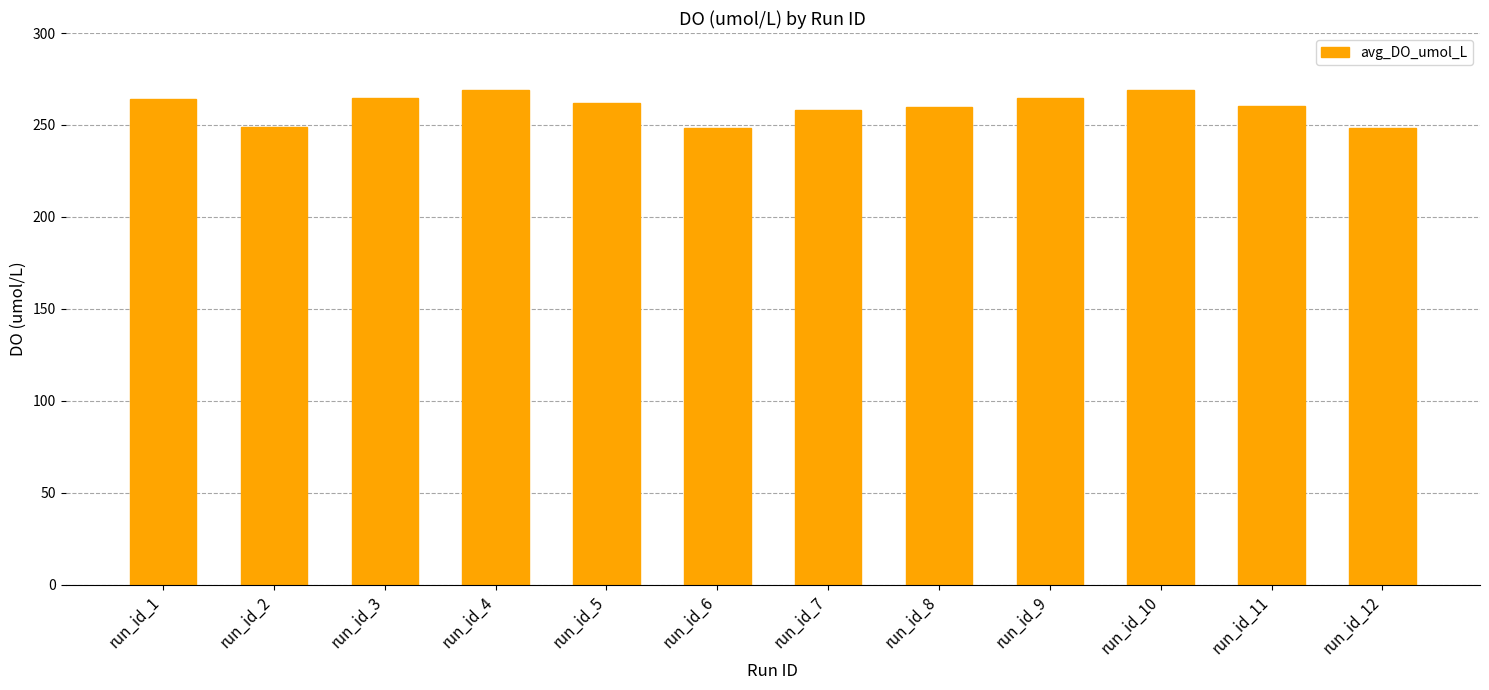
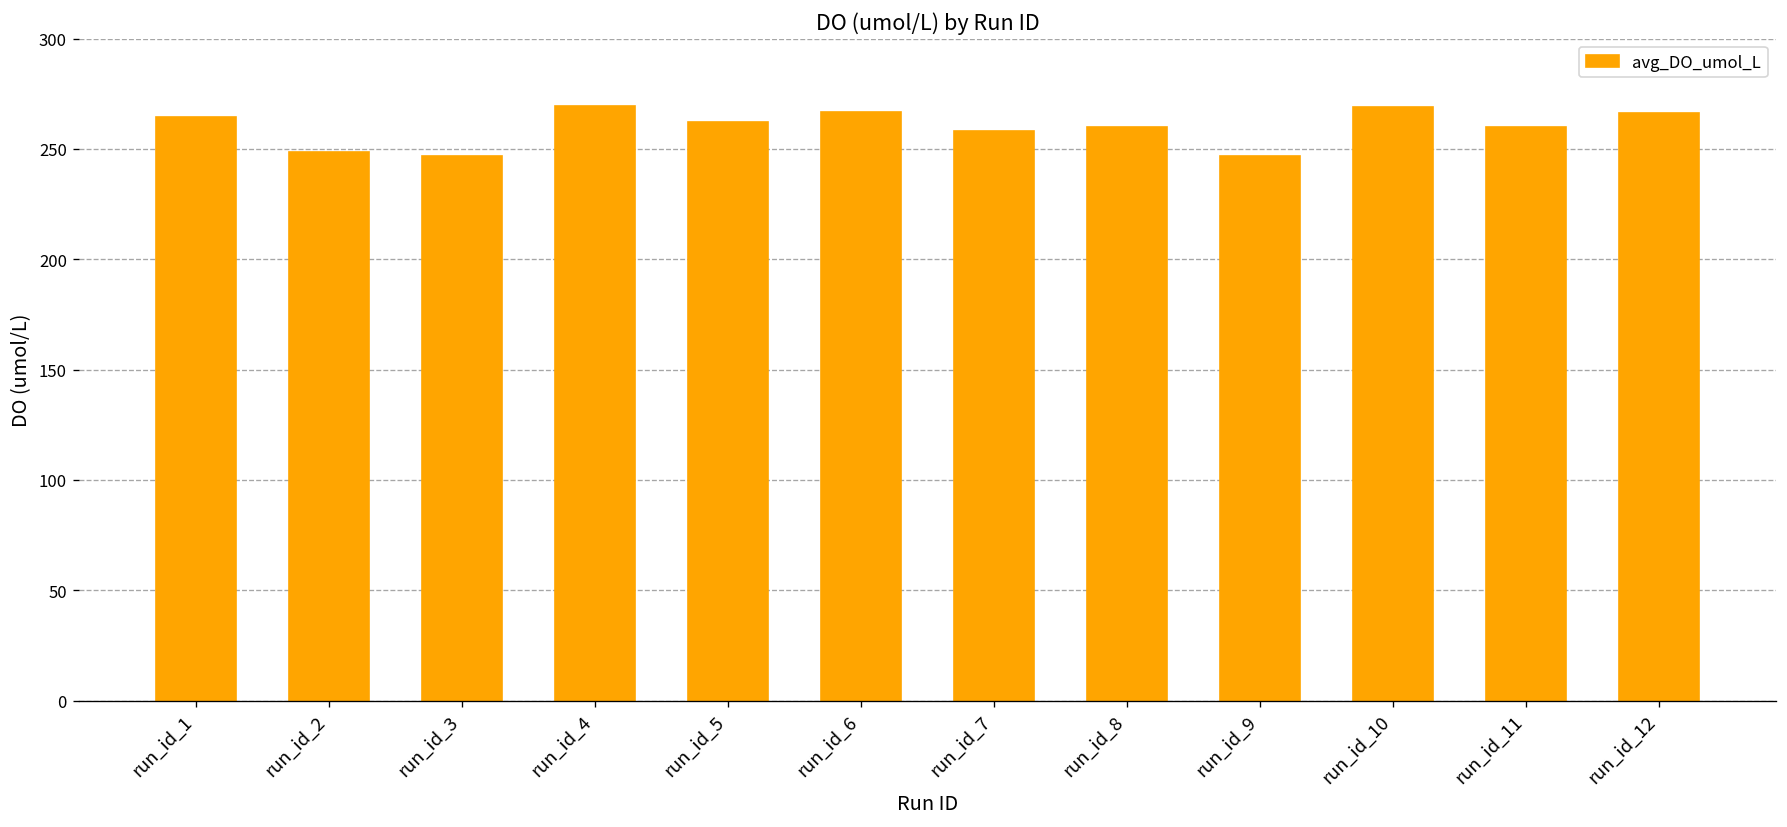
  {
    "run_id_1": 264,
    "run_id_2": 249,
-   "run_id_3": 265,
+   "run_id_3": 247,
    "run_id_4": 269,
    "run_id_5": 262,
-   "run_id_6": 248,
+   "run_id_6": 267,
    "run_id_7": 258,
    "run_id_8": 260,
-   "run_id_9": 265,
+   "run_id_9": 247,
    "run_id_10": 269,
    "run_id_11": 260,
-   "run_id_12": 248
+   "run_id_12": 266
  }
